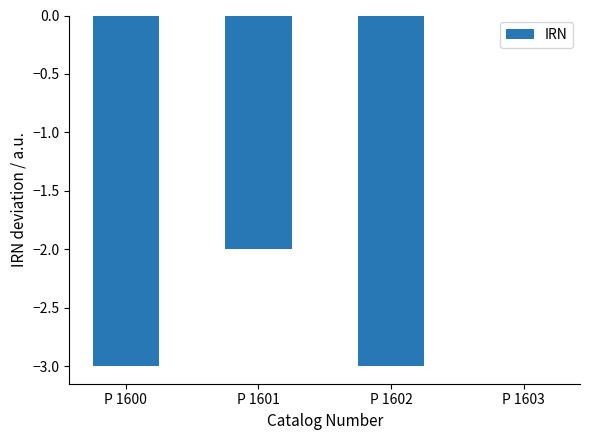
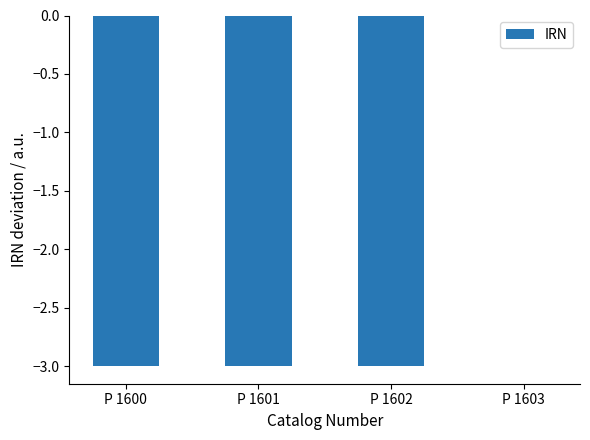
  {
    "P 1600": -3.00,
-   "P 1601": -2.00,
+   "P 1601": -3.00,
    "P 1602": -3.00,
    "P 1603": 0.00
  }
